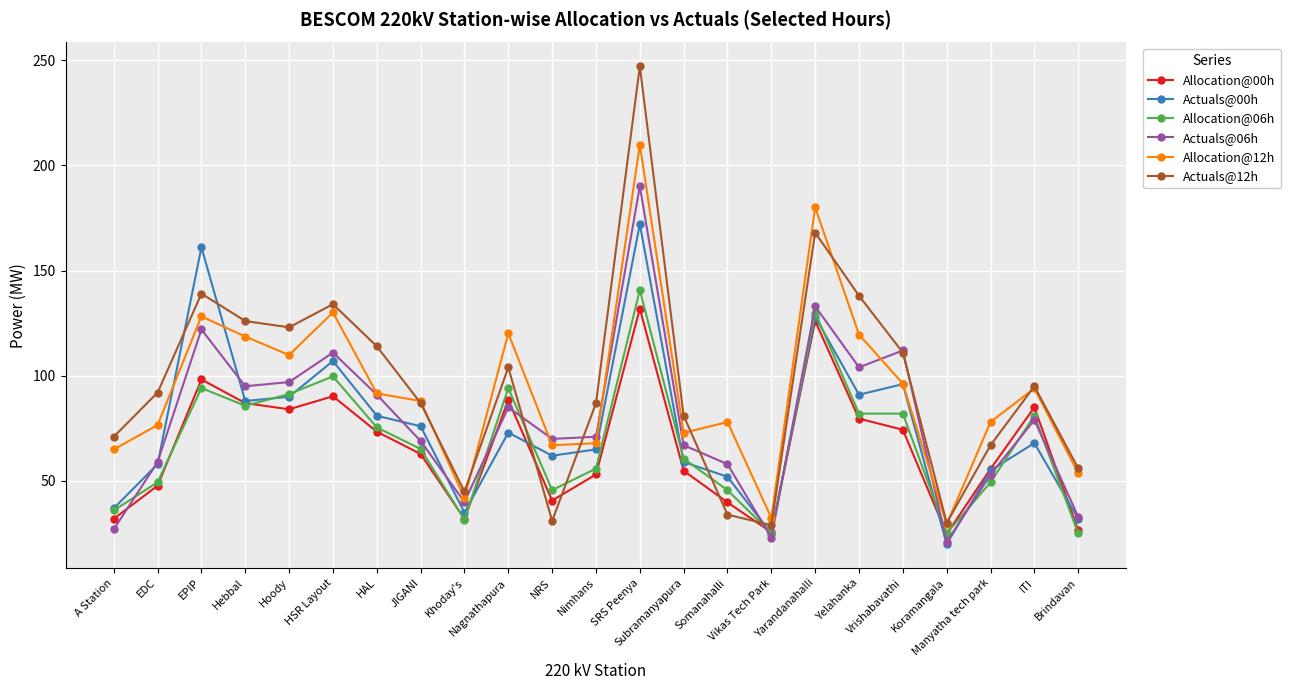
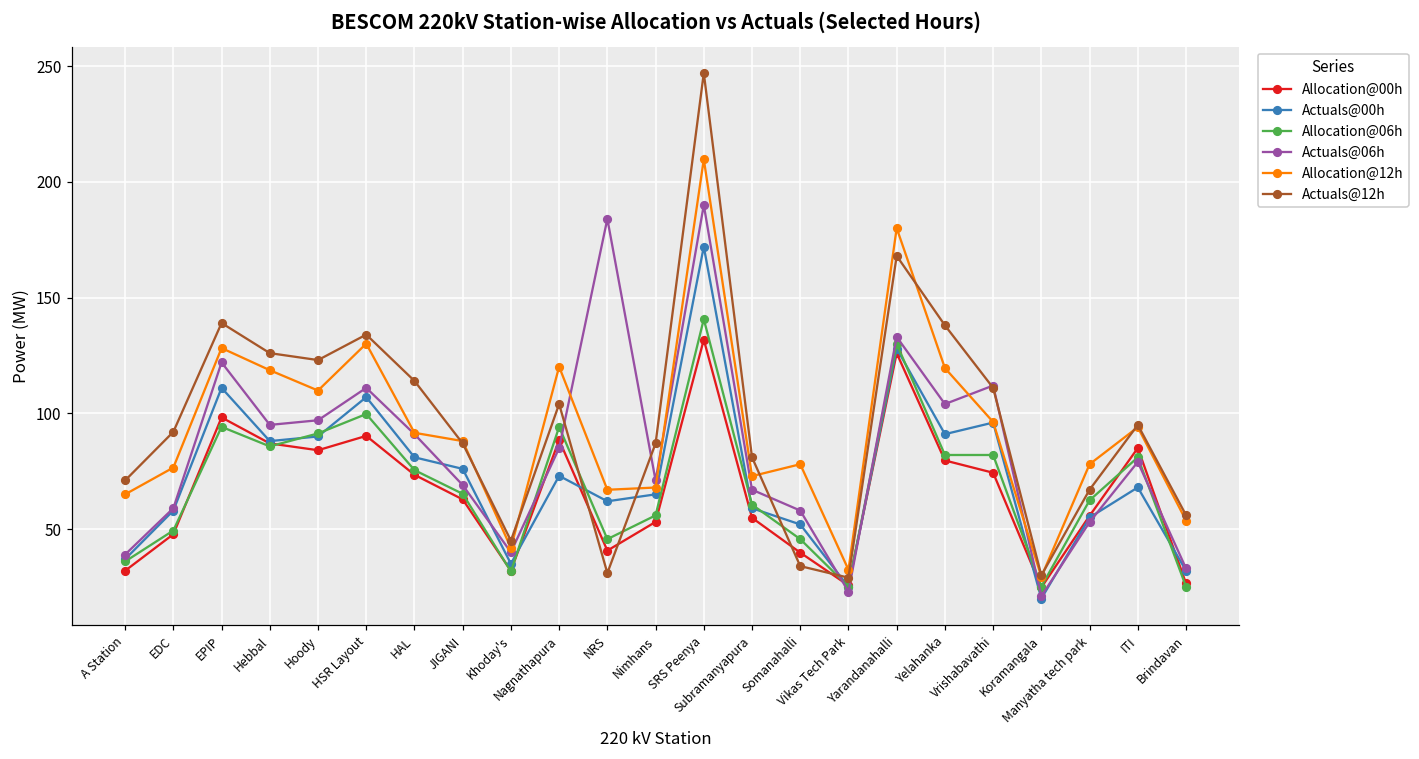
  {
    "Allocation@00h": {
      "A Station": 32,
      "EDC": 48,
      "EPIP": 98,
      "Hoody": 84,
      "HSR Layout": 90,
      "HAL": 73,
      "JIGANI": 63,
      "Nagnathapura": 88,
      "NRS": 41,
      "Nimhans": 53,
      "SRS Peenya": 132,
      "Subramanyapura": 55,
      "Somanahalli": 40,
      "Yarandanahalli": 126,
      "Yelahanka": 80,
      "Vrishabavathi": 74,
      "ITI": 85,
      "Brindavan": 27
    },
    "Actuals@00h": {
-     "EPIP": 161,
+     "EPIP": 111,
      "Hoody": 90,
      "HSR Layout": 107,
      "HAL": 81,
      "JIGANI": 76,
      "Khoday's": 35,
      "Nagnathapura": 73,
      "NRS": 62,
      "Nimhans": 65,
      "SRS Peenya": 172,
      "Subramanyapura": 59,
      "Somanahalli": 52,
      "Yarandanahalli": 128,
      "Yelahanka": 91,
      "ITI": 68
    },
    "Allocation@06h": {
      "EDC": 49,
      "EPIP": 94,
      "Hebbal": 86,
      "Hoody": 91,
      "HSR Layout": 100,
      "HAL": 75,
      "JIGANI": 65,
      "Nagnathapura": 94,
      "NRS": 46,
      "Nimhans": 56,
      "SRS Peenya": 141,
      "Subramanyapura": 61,
      "Somanahalli": 46,
      "Yarandanahalli": 130,
      "Yelahanka": 82,
      "Vrishabavathi": 82,
-     "Manyatha tech park": 49,
+     "Manyatha tech park": 62,
      "ITI": 81,
      "Brindavan": 25
    },
    "Actuals@06h": {
-     "A Station": 27,
+     "A Station": 39,
      "EPIP": 122,
      "Hebbal": 95,
      "Hoody": 97,
      "HSR Layout": 111,
      "JIGANI": 69,
      "Khoday's": 40,
      "Nagnathapura": 85,
-     "NRS": 70,
+     "NRS": 184,
      "Nimhans": 71,
      "SRS Peenya": 190,
      "Subramanyapura": 67,
      "Somanahalli": 58,
      "Vikas Tech Park": 23,
      "Yarandanahalli": 133,
      "Yelahanka": 104,
      "Manyatha tech park": 53,
      "ITI": 79
    },
    "Allocation@12h": {
      "A Station": 65,
      "EDC": 77,
      "EPIP": 128,
      "Hebbal": 119,
      "Hoody": 110,
      "HSR Layout": 130,
      "Khoday's": 42,
      "Nagnathapura": 120,
      "NRS": 67,
      "Nimhans": 68,
      "SRS Peenya": 210,
      "Subramanyapura": 73,
      "Somanahalli": 78,
      "Vikas Tech Park": 32,
      "Yarandanahalli": 180,
      "Yelahanka": 120,
      "Manyatha tech park": 78,
      "Brindavan": 54
    },
    "Actuals@12h": {
      "A Station": 71,
      "EDC": 92,
      "EPIP": 139,
      "Hebbal": 126,
      "Hoody": 123,
      "HSR Layout": 134,
      "HAL": 114,
      "Khoday's": 45,
      "Nagnathapura": 104,
      "NRS": 31,
      "Nimhans": 87,
      "SRS Peenya": 247,
      "Subramanyapura": 81,
      "Somanahalli": 34,
      "Vikas Tech Park": 29,
      "Yarandanahalli": 168,
      "Yelahanka": 138,
      "Manyatha tech park": 67,
      "Brindavan": 56
    }
  }
